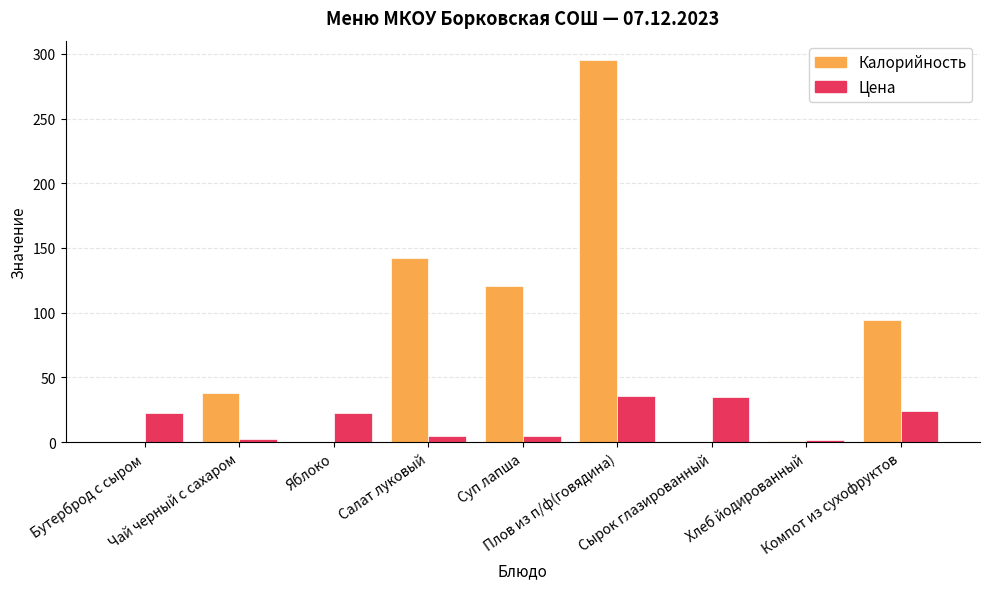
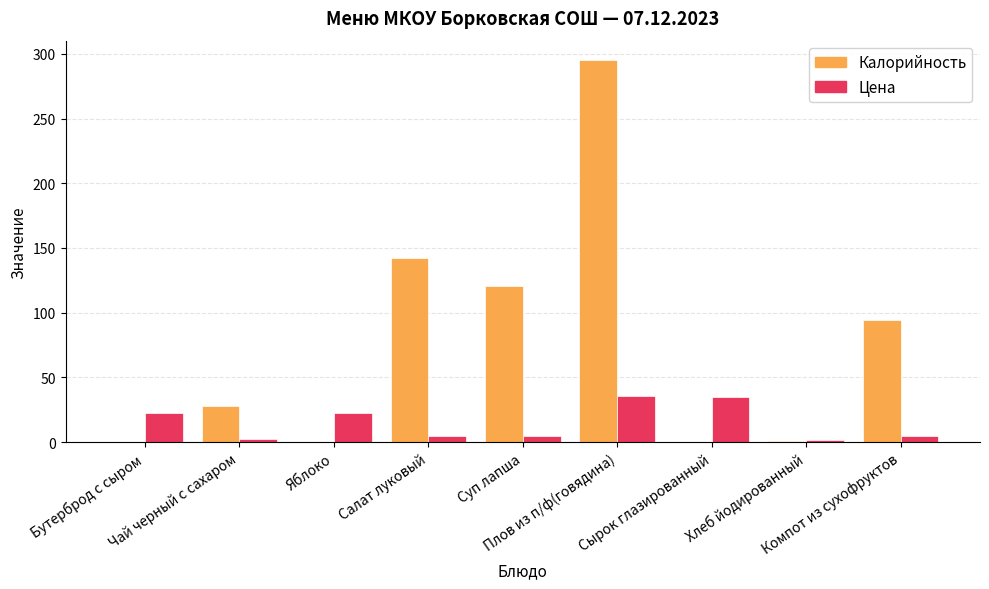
  {
    "Калорийность": {
      "Бутерброд с сыром": 0,
-     "Чай черный с сахаром": 38,
+     "Чай черный с сахаром": 28,
      "Яблоко": 0,
      "Салат луковый": 142,
      "Суп лапша": 121,
      "Плов из п/ф(говядина)": 295,
      "Сырок глазированный": 0,
      "Компот из сухофруктов": 94
    },
    "Цена": {
      "Бутерброд с сыром": 23,
      "Чай черный с сахаром": 2,
      "Яблоко": 23,
      "Салат луковый": 4,
      "Суп лапша": 5,
      "Плов из п/ф(говядина)": 36,
      "Сырок глазированный": 35,
-     "Компот из сухофруктов": 24
+     "Компот из сухофруктов": 5
    }
  }
